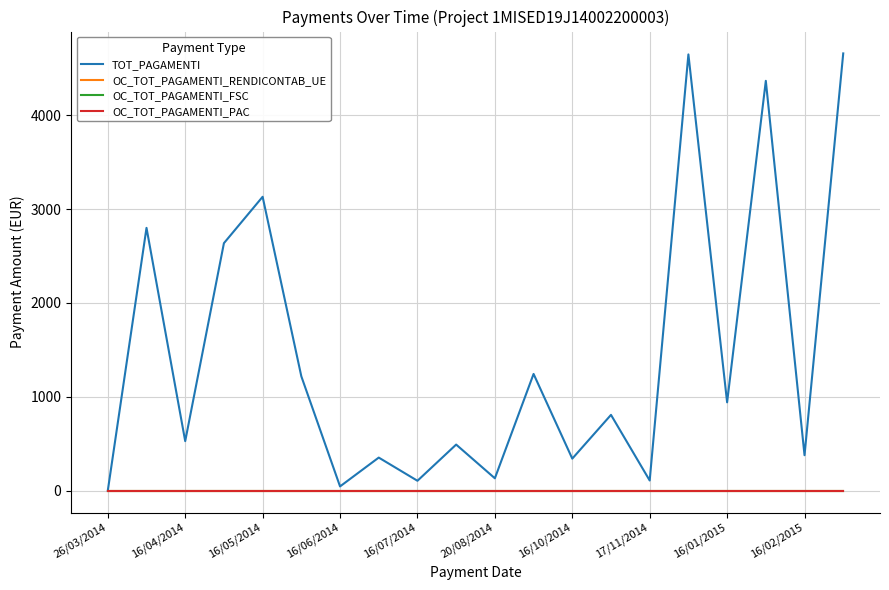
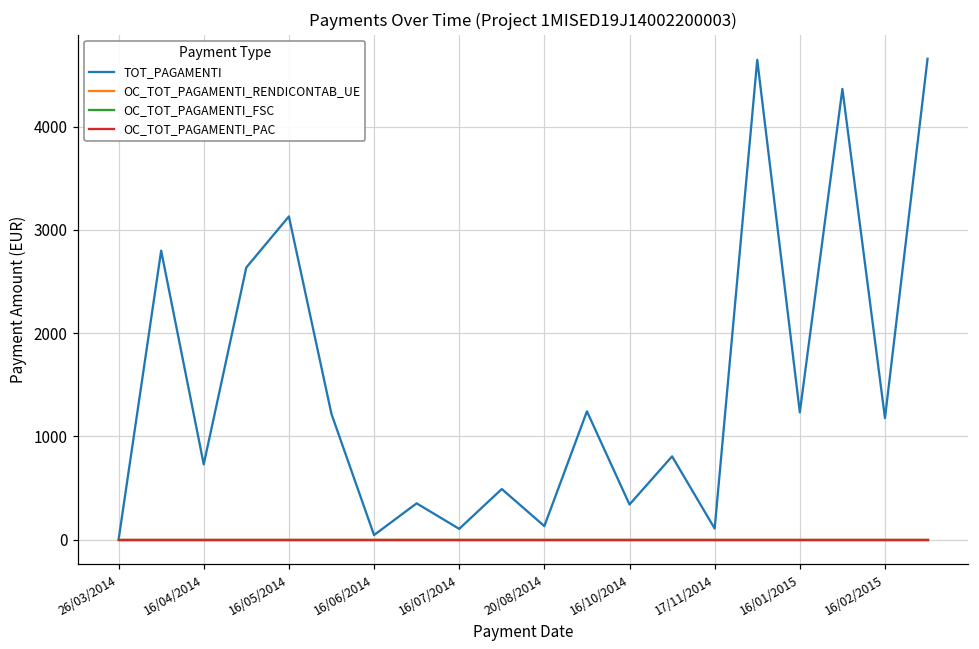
  {
    "TOT_PAGAMENTI": {
-     "16/04/2014": 500,
+     "16/04/2014": 700,
      "16/05/2014": 3100,
      "16/06/2014": 0,
      "16/07/2014": 100,
      "20/08/2014": 100,
      "16/10/2014": 300,
      "17/11/2014": 100,
-     "16/01/2015": 900,
-     "16/02/2015": 400
+     "16/01/2015": 1200,
+     "16/02/2015": 1200
    },
    "OC_TOT_PAGAMENTI_PAC": {
      "16/04/2014": 0,
      "16/05/2014": 0,
      "16/06/2014": 0,
      "16/07/2014": 0,
      "20/08/2014": 0,
      "16/10/2014": 0,
      "17/11/2014": 0,
      "16/01/2015": 0,
      "16/02/2015": 0
    }
  }
